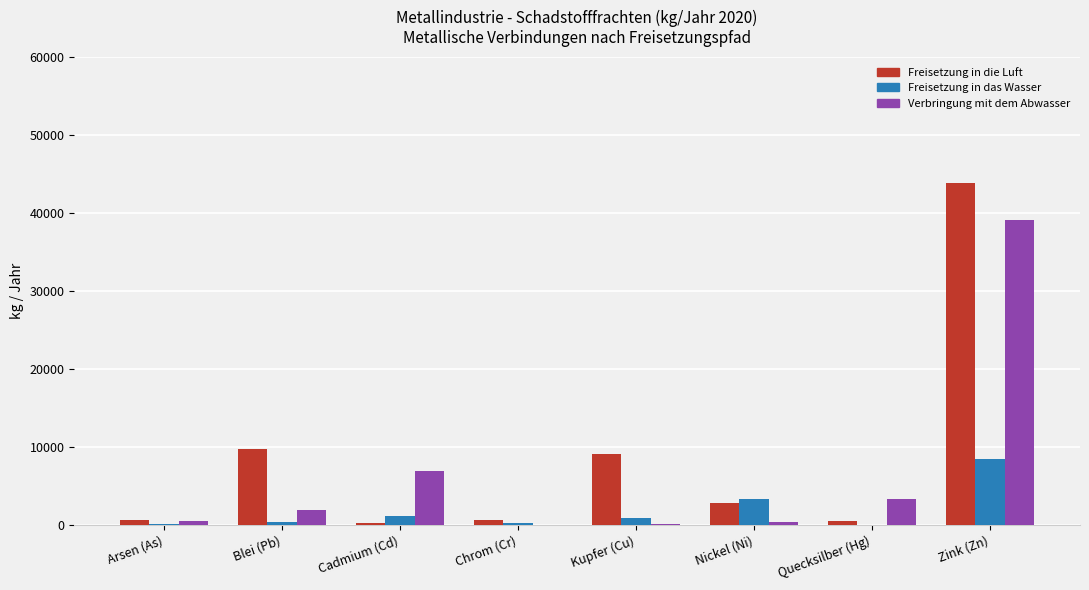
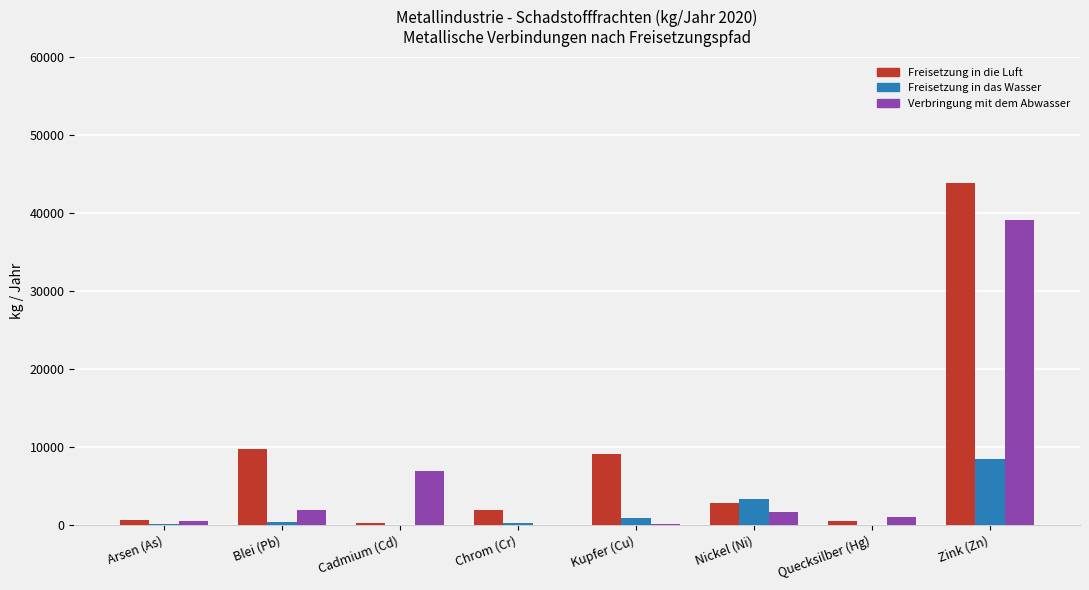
  {
    "Freisetzung in die Luft": {
      "Arsen (As)": 1000,
      "Blei (Pb)": 10000,
-     "Chrom (Cr)": 1000,
+     "Chrom (Cr)": 2000,
      "Kupfer (Cu)": 9000,
      "Nickel (Ni)": 3000,
      "Quecksilber (Hg)": 1000,
      "Zink (Zn)": 44000
    },
    "Freisetzung in das Wasser": {
      "Blei (Pb)": 0,
-     "Cadmium (Cd)": 1000,
+     "Cadmium (Cd)": 0,
      "Kupfer (Cu)": 1000,
      "Nickel (Ni)": 3000,
      "Zink (Zn)": 8000
    },
    "Verbringung mit dem Abwasser": {
      "Arsen (As)": 0,
      "Blei (Pb)": 2000,
      "Cadmium (Cd)": 7000,
      "Chrom (Cr)": 0,
-     "Nickel (Ni)": 0,
-     "Quecksilber (Hg)": 3000,
+     "Nickel (Ni)": 2000,
+     "Quecksilber (Hg)": 1000,
      "Zink (Zn)": 39000
    }
  }
